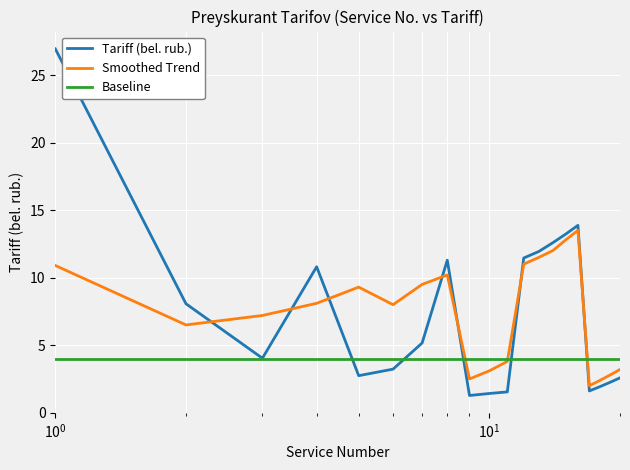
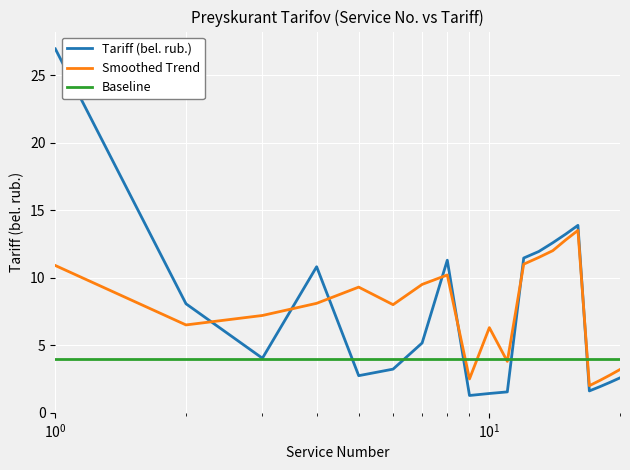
  {
    "Tariff (bel. rub.)": {
      "10^0": 26.9,
      "10^1": 1.4
    },
    "Smoothed Trend": {
      "10^0": 10.9,
-     "10^1": 3.1
+     "10^1": 6.3
    },
    "Baseline": {
      "10^0": 4.0,
      "10^1": 4.0
    }
  }
